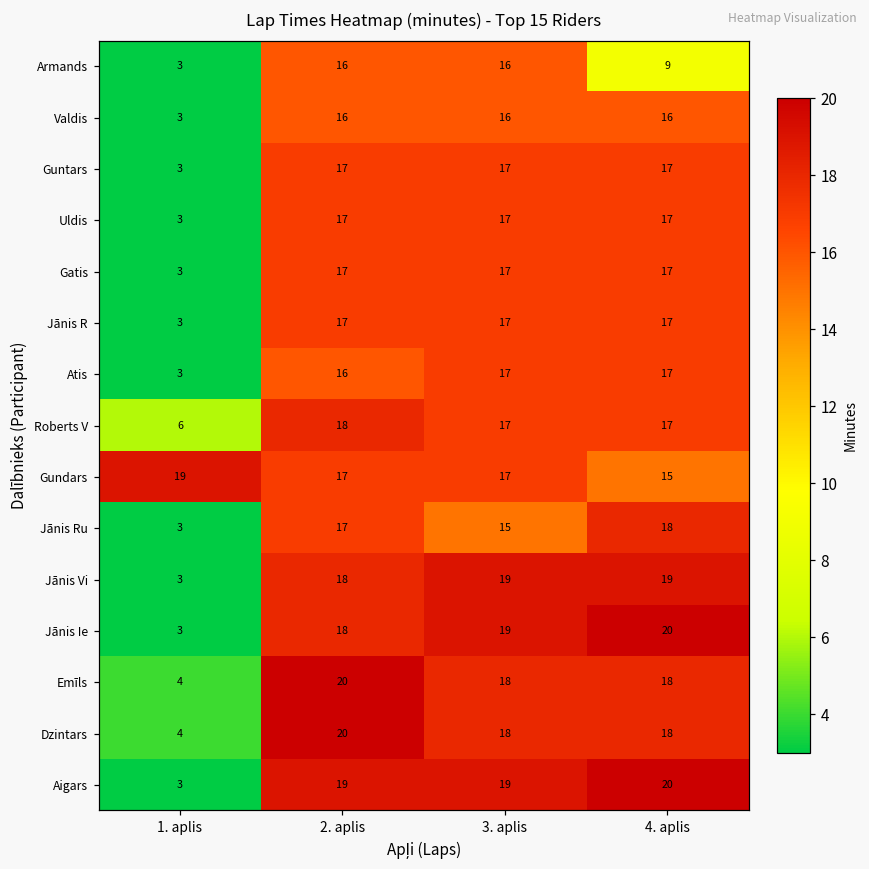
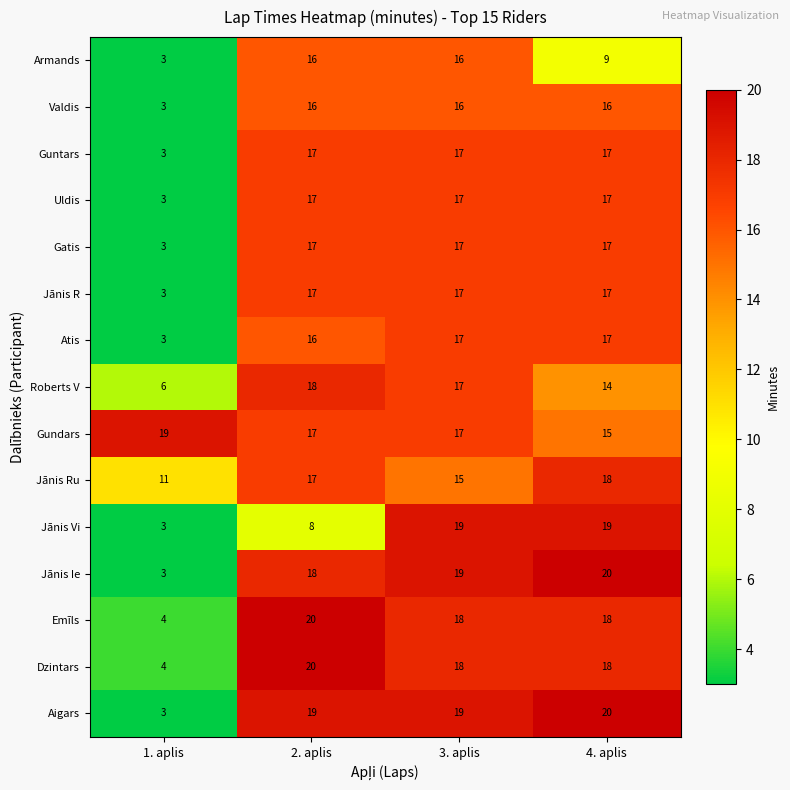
  {
    "Armands": {
      "1. aplis": 3,
      "2. aplis": 16,
      "3. aplis": 16,
      "4. aplis": 9
    },
    "Valdis": {
      "1. aplis": 3,
      "2. aplis": 16,
      "3. aplis": 16,
      "4. aplis": 16
    },
    "Guntars": {
      "1. aplis": 3,
      "2. aplis": 17,
      "3. aplis": 17,
      "4. aplis": 17
    },
    "Uldis": {
      "1. aplis": 3,
      "2. aplis": 17,
      "3. aplis": 17,
      "4. aplis": 17
    },
    "Gatis": {
      "1. aplis": 3,
      "2. aplis": 17,
      "3. aplis": 17,
      "4. aplis": 17
    },
    "Jānis R": {
      "1. aplis": 3,
      "2. aplis": 17,
      "3. aplis": 17,
      "4. aplis": 17
    },
    "Atis": {
      "1. aplis": 3,
      "2. aplis": 16,
      "3. aplis": 17,
      "4. aplis": 17
    },
    "Roberts V": {
      "1. aplis": 6,
      "2. aplis": 18,
      "3. aplis": 17,
-     "4. aplis": 17
+     "4. aplis": 14
    },
    "Gundars": {
      "1. aplis": 19,
      "2. aplis": 17,
      "3. aplis": 17,
      "4. aplis": 15
    },
    "Jānis Ru": {
-     "1. aplis": 3,
+     "1. aplis": 11,
      "2. aplis": 17,
      "3. aplis": 15,
      "4. aplis": 18
    },
    "Jānis Vi": {
      "1. aplis": 3,
-     "2. aplis": 18,
+     "2. aplis": 8,
      "3. aplis": 19,
      "4. aplis": 19
    },
    "Jānis Ie": {
      "1. aplis": 3,
      "2. aplis": 18,
      "3. aplis": 19,
      "4. aplis": 20
    },
    "Emīls": {
      "1. aplis": 4,
      "2. aplis": 20,
      "3. aplis": 18,
      "4. aplis": 18
    },
    "Dzintars": {
      "1. aplis": 4,
      "2. aplis": 20,
      "3. aplis": 18,
      "4. aplis": 18
    },
    "Aigars": {
      "1. aplis": 3,
      "2. aplis": 19,
      "3. aplis": 19,
      "4. aplis": 20
    }
  }
